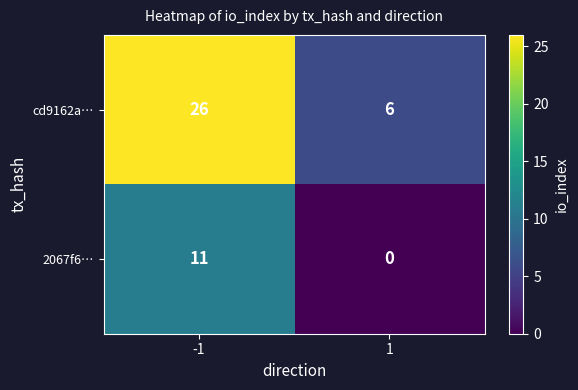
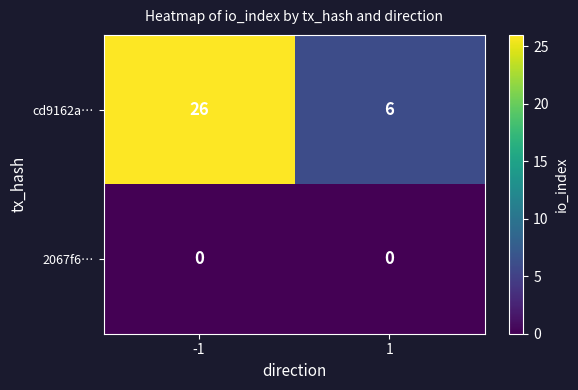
  {
    "cd9162a…": {
      "-1": 26,
      "1": 6
    },
    "2067f6…": {
-     "-1": 11,
+     "-1": 0,
      "1": 0
    }
  }
